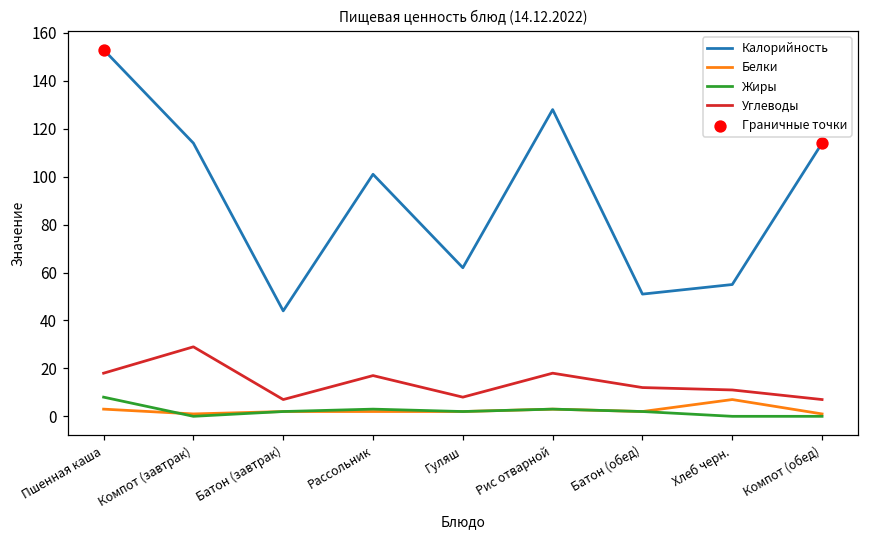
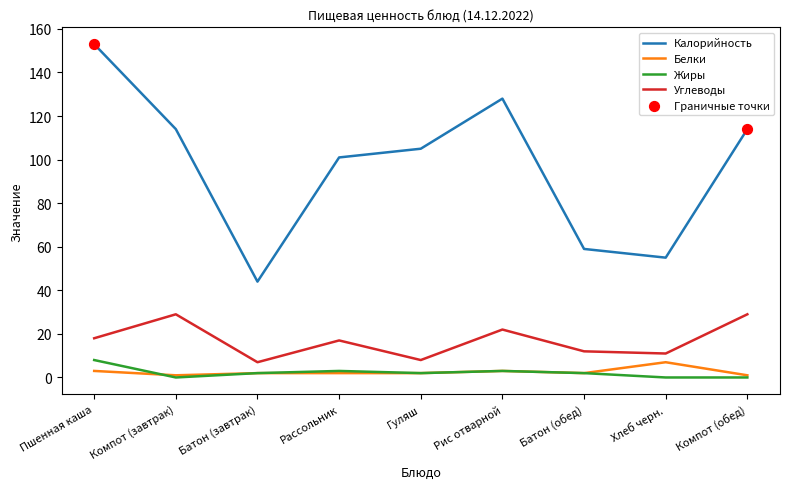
  {
    "Калорийность": {
      "Компот (завтрак)": 114,
      "Батон (завтрак)": 44,
      "Рассольник": 101,
-     "Гуляш": 62,
+     "Гуляш": 105,
      "Рис отварной": 128,
-     "Батон (обед)": 51,
+     "Батон (обед)": 59,
      "Хлеб черн.": 55
    },
    "Белки": {
      "Пшенная каша": 3,
      "Хлеб черн.": 7
    },
    "Жиры": {
      "Пшенная каша": 8,
      "Хлеб черн.": 0
    },
    "Углеводы": {
      "Пшенная каша": 18,
      "Компот (завтрак)": 29,
      "Батон (завтрак)": 7,
      "Рассольник": 17,
      "Гуляш": 8,
-     "Рис отварной": 18,
+     "Рис отварной": 22,
      "Батон (обед)": 12,
      "Хлеб черн.": 11,
-     "Компот (обед)": 7
+     "Компот (обед)": 29
    }
  }
